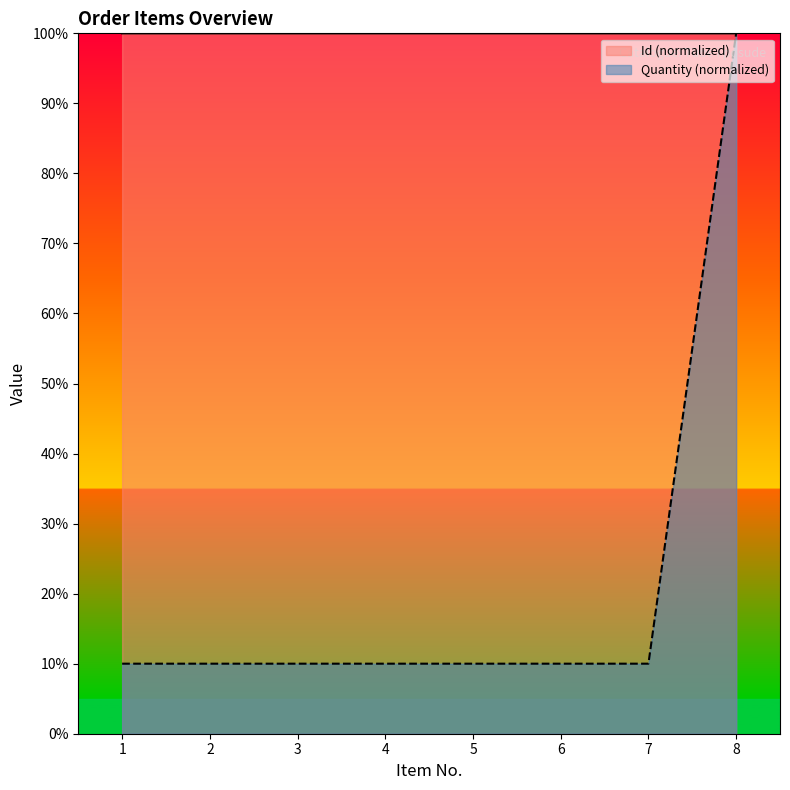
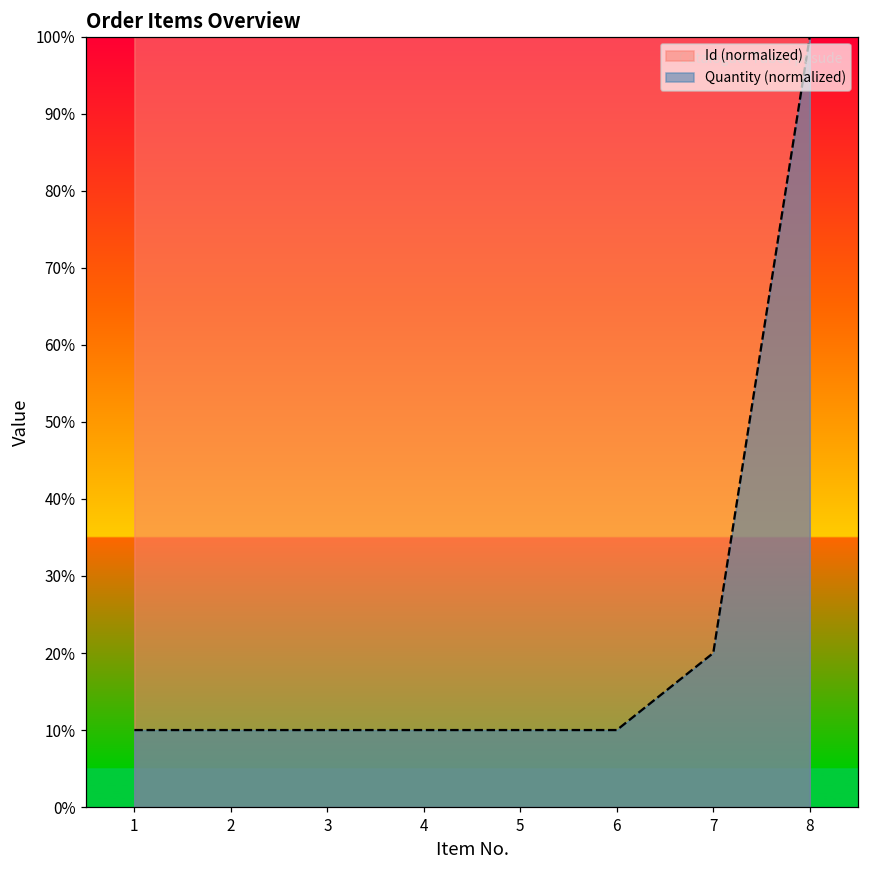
  {
    "Id (normalized)": {
      "1": "100%",
      "2": "100%",
      "3": "100%",
      "4": "100%",
      "5": "100%",
      "6": "100%",
      "7": "100%"
    },
    "Quantity (normalized)": {
      "1": "10%",
      "2": "10%",
      "3": "10%",
      "4": "10%",
      "5": "10%",
      "6": "10%",
-     "7": "10%"
+     "7": "20%"
    }
  }
